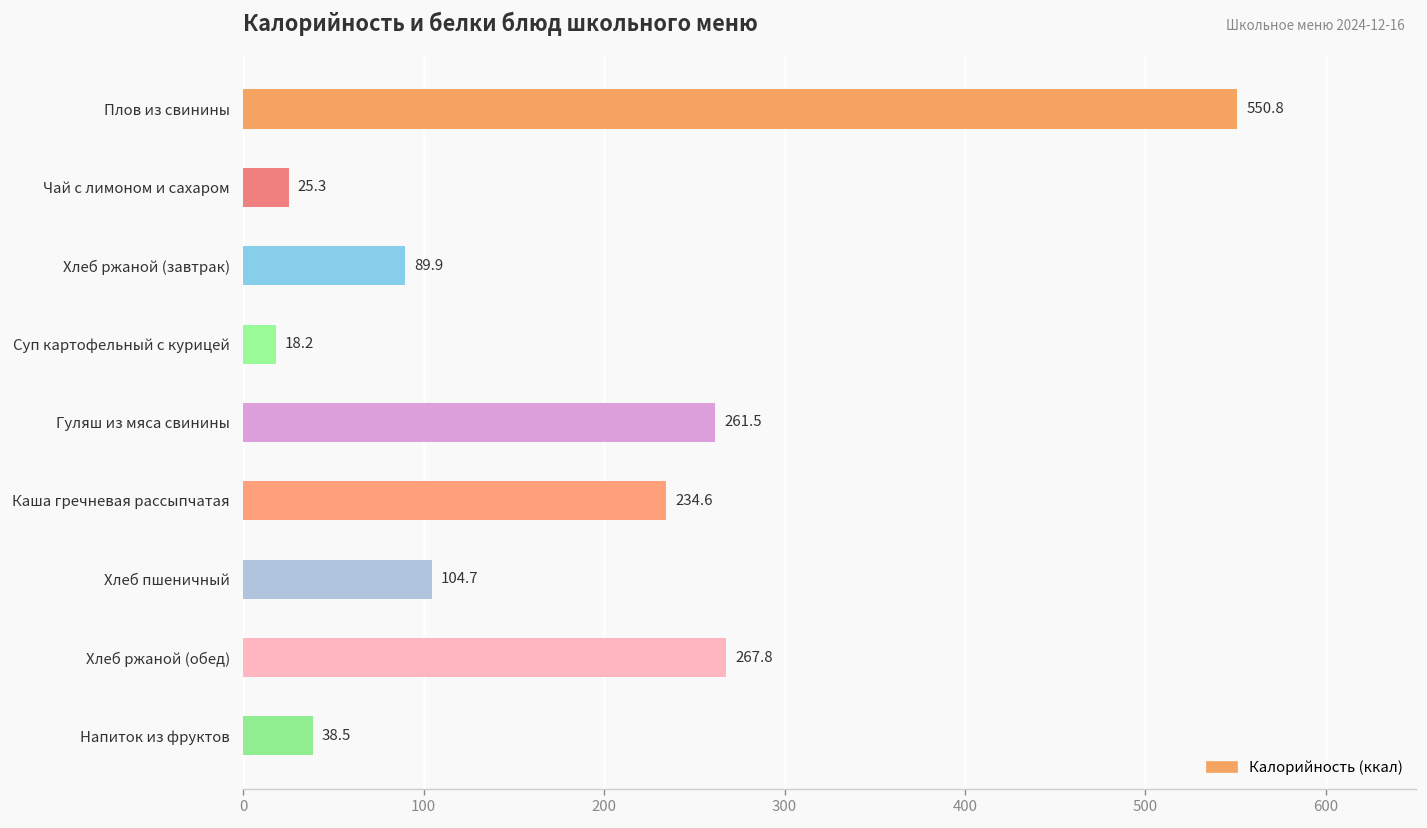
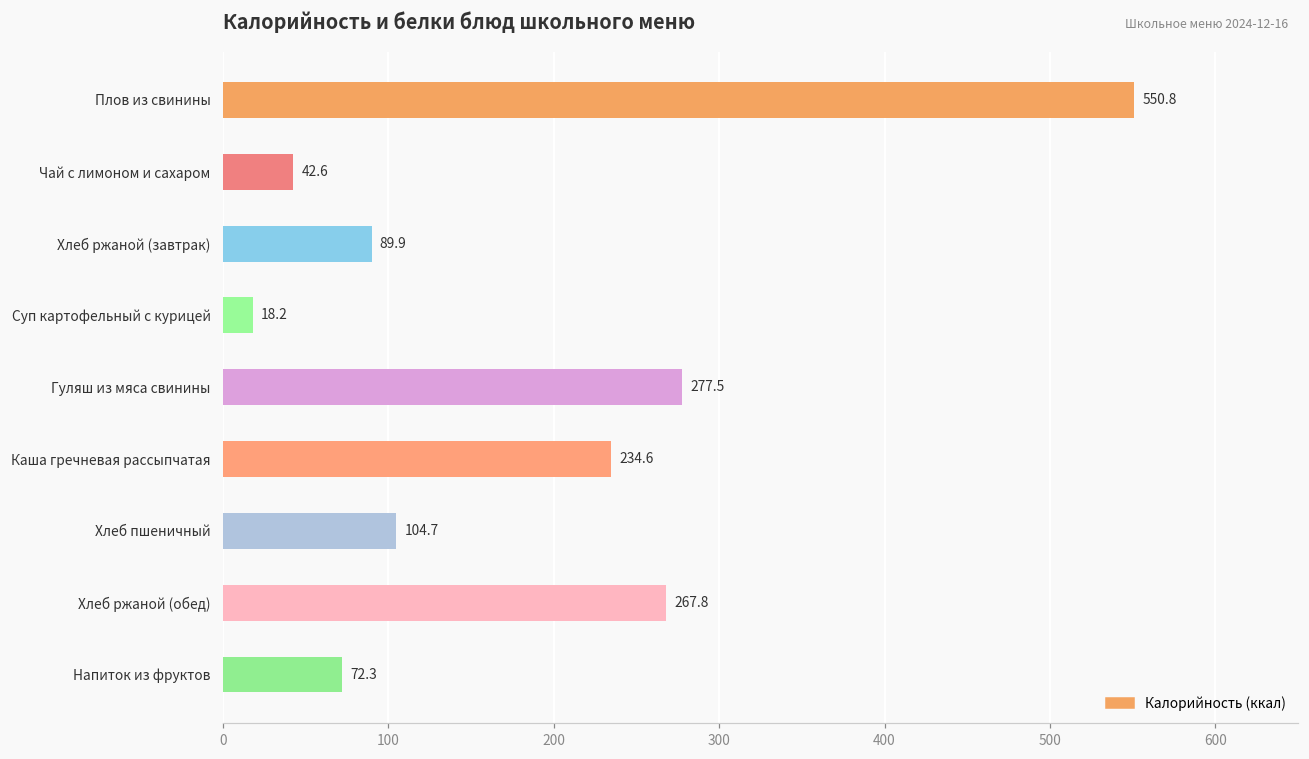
  {
    "Плов из свинины": 550.8,
-   "Чай с лимоном и сахаром": 25.3,
+   "Чай с лимоном и сахаром": 42.6,
    "Хлеб ржаной (завтрак)": 89.9,
    "Суп картофельный с курицей": 18.2,
-   "Гуляш из мяса свинины": 261.5,
+   "Гуляш из мяса свинины": 277.5,
    "Каша гречневая рассыпчатая": 234.6,
    "Хлеб пшеничный": 104.7,
    "Хлеб ржаной (обед)": 267.8,
-   "Напиток из фруктов": 38.5
+   "Напиток из фруктов": 72.3
  }
